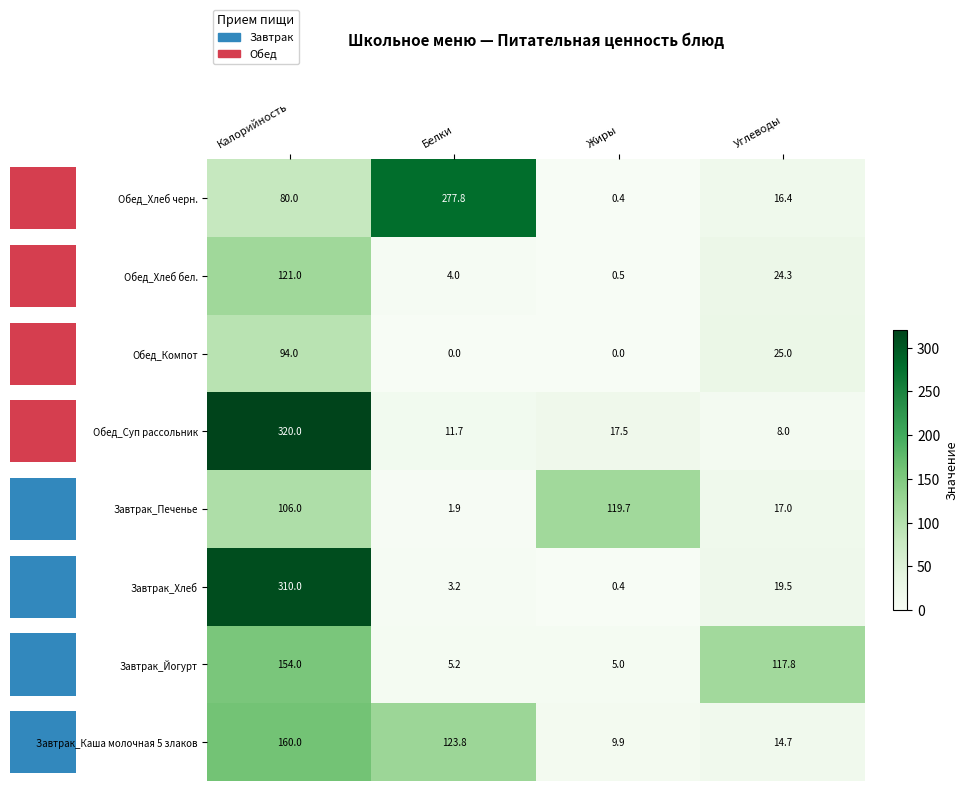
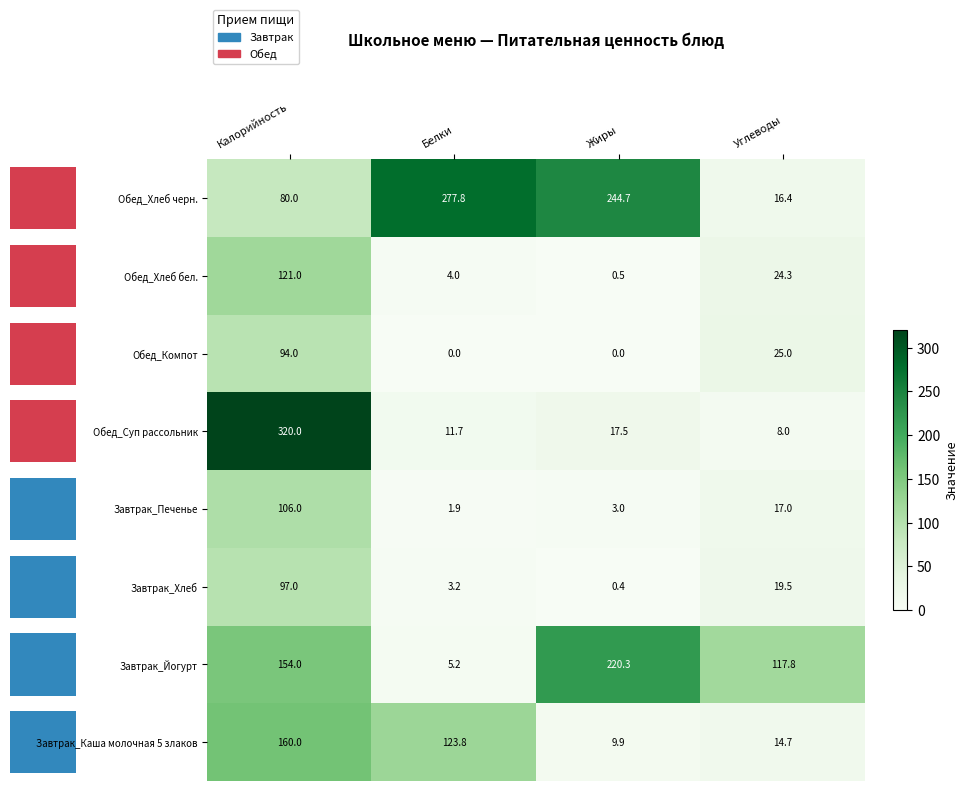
  {
    "Обед_Хлеб черн.": {
      "Калорийность": 80.0,
      "Белки": 277.8,
-     "Жиры": 0.4,
+     "Жиры": 244.7,
      "Углеводы": 16.4
    },
    "Обед_Хлеб бел.": {
      "Калорийность": 121.0,
      "Белки": 4.0,
      "Жиры": 0.5,
      "Углеводы": 24.3
    },
    "Обед_Компот": {
      "Калорийность": 94.0,
      "Белки": 0.0,
      "Жиры": 0.0,
      "Углеводы": 25.0
    },
    "Обед_Суп рассольник": {
      "Калорийность": 320.0,
      "Белки": 11.7,
      "Жиры": 17.5,
      "Углеводы": 8.0
    },
    "Завтрак_Печенье": {
      "Калорийность": 106.0,
      "Белки": 1.9,
-     "Жиры": 119.7,
+     "Жиры": 3.0,
      "Углеводы": 17.0
    },
    "Завтрак_Хлеб": {
-     "Калорийность": 310.0,
+     "Калорийность": 97.0,
      "Белки": 3.2,
      "Жиры": 0.4,
      "Углеводы": 19.5
    },
    "Завтрак_Йогурт": {
      "Калорийность": 154.0,
      "Белки": 5.2,
-     "Жиры": 5.0,
+     "Жиры": 220.3,
      "Углеводы": 117.8
    },
    "Завтрак_Каша молочная 5 злаков": {
      "Калорийность": 160.0,
      "Белки": 123.8,
      "Жиры": 9.9,
      "Углеводы": 14.7
    }
  }
